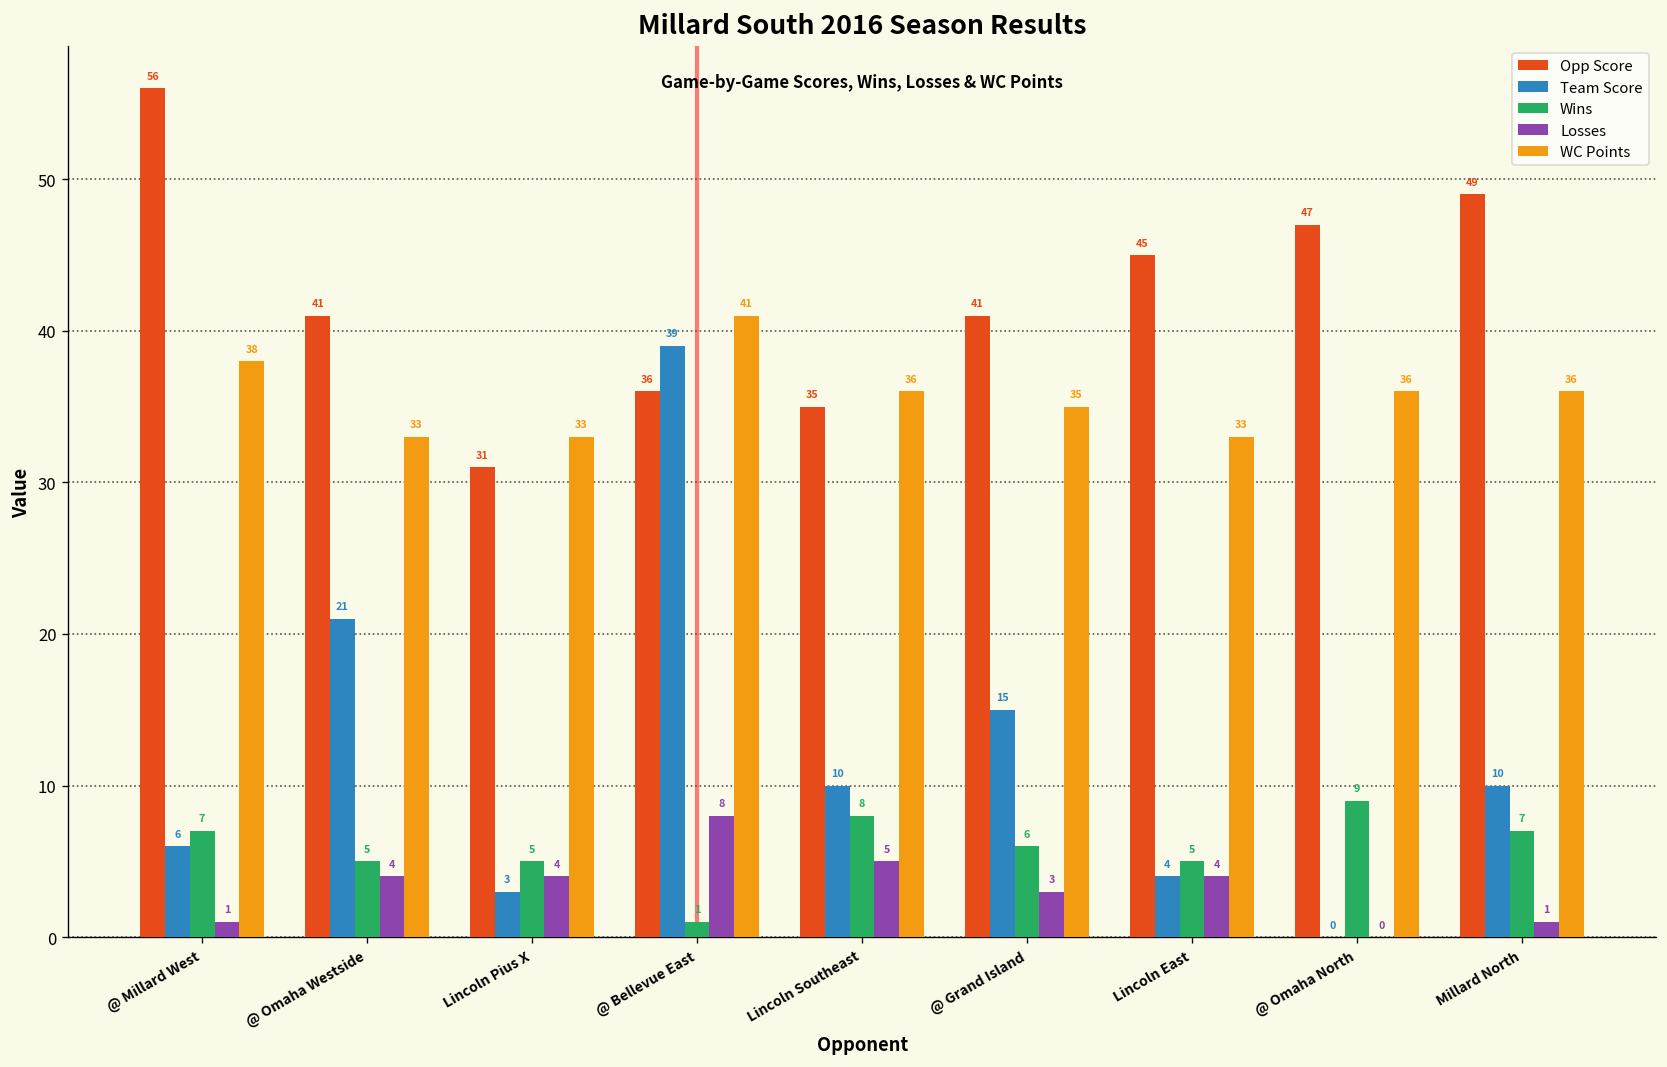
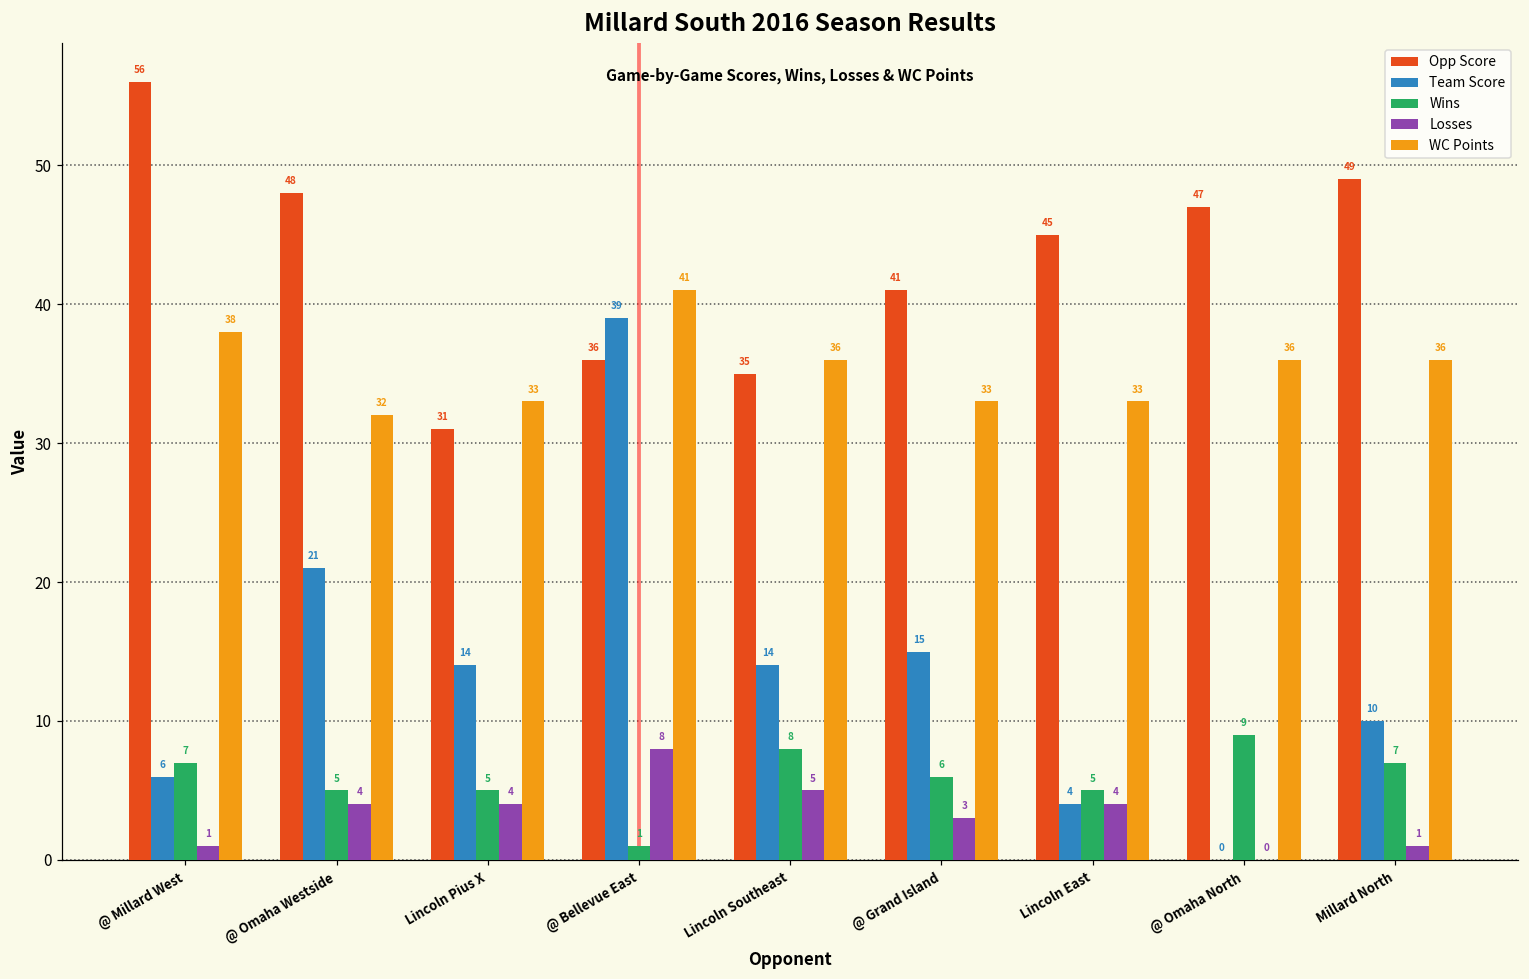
  {
    "Opp Score": {
      "@ Millard West": 56,
-     "@ Omaha Westside": 41,
+     "@ Omaha Westside": 48,
      "Lincoln Pius X": 31,
      "@ Bellevue East": 36,
      "Lincoln Southeast": 35,
      "@ Grand Island": 41,
      "Lincoln East": 45,
      "@ Omaha North": 47,
      "Millard North": 49
    },
    "Team Score": {
      "@ Millard West": 6,
      "@ Omaha Westside": 21,
-     "Lincoln Pius X": 3,
+     "Lincoln Pius X": 14,
      "@ Bellevue East": 39,
-     "Lincoln Southeast": 10,
+     "Lincoln Southeast": 14,
      "@ Grand Island": 15,
      "Lincoln East": 4,
      "@ Omaha North": 0,
      "Millard North": 10
    },
    "Wins": {
      "@ Millard West": 7,
      "@ Omaha Westside": 5,
      "Lincoln Pius X": 5,
      "@ Bellevue East": 1,
      "Lincoln Southeast": 8,
      "@ Grand Island": 6,
      "Lincoln East": 5,
      "@ Omaha North": 9,
      "Millard North": 7
    },
    "Losses": {
      "@ Millard West": 1,
      "@ Omaha Westside": 4,
      "Lincoln Pius X": 4,
      "@ Bellevue East": 8,
      "Lincoln Southeast": 5,
      "@ Grand Island": 3,
      "Lincoln East": 4,
      "@ Omaha North": 0,
      "Millard North": 1
    },
    "WC Points": {
      "@ Millard West": 38,
-     "@ Omaha Westside": 33,
+     "@ Omaha Westside": 32,
      "Lincoln Pius X": 33,
      "@ Bellevue East": 41,
      "Lincoln Southeast": 36,
-     "@ Grand Island": 35,
+     "@ Grand Island": 33,
      "Lincoln East": 33,
      "@ Omaha North": 36,
      "Millard North": 36
    }
  }
